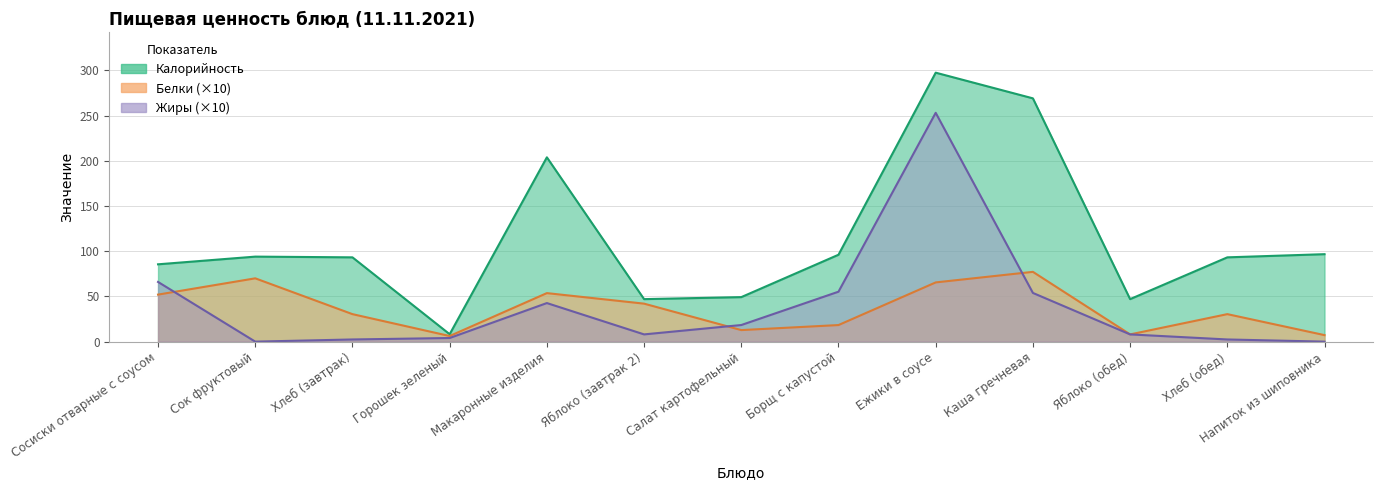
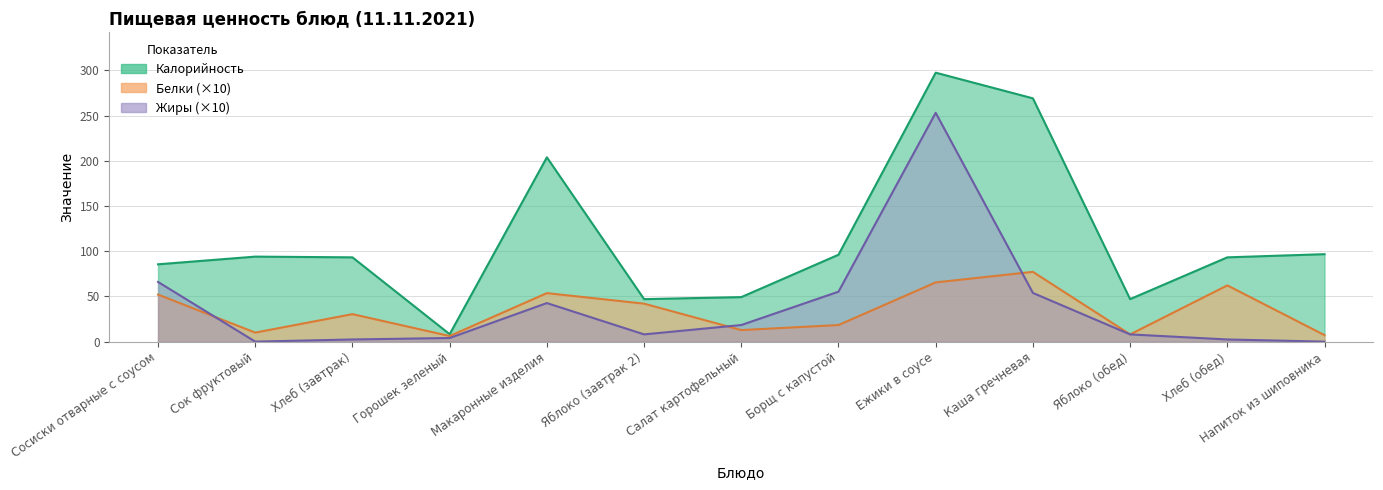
  {
    "Калорийность": {
      "Сосиски отварные с соусом": 90,
      "Сок фруктовый": 90,
      "Хлеб (завтрак)": 90,
      "Макаронные изделия": 200,
      "Яблоко (завтрак 2)": 50,
      "Салат картофельный": 50,
      "Борщ с капустой": 100,
      "Ежики в соусе": 300,
      "Каша гречневая": 270,
      "Яблоко (обед)": 50,
      "Хлеб (обед)": 90,
      "Напиток из шиповника": 100
    },
    "Белки (×10)": {
      "Сосиски отварные с соусом": 50,
-     "Сок фруктовый": 70,
+     "Сок фруктовый": 10,
      "Хлеб (завтрак)": 30,
      "Макаронные изделия": 50,
      "Яблоко (завтрак 2)": 40,
      "Салат картофельный": 10,
      "Борщ с капустой": 20,
      "Ежики в соусе": 70,
      "Каша гречневая": 80,
-     "Хлеб (обед)": 30,
+     "Хлеб (обед)": 60,
      "Напиток из шиповника": 10
    },
    "Жиры (×10)": {
      "Сосиски отварные с соусом": 70,
      "Сок фруктовый": 0,
      "Хлеб (завтрак)": 0,
      "Макаронные изделия": 40,
      "Яблоко (завтрак 2)": 10,
      "Салат картофельный": 20,
      "Борщ с капустой": 60,
      "Ежики в соусе": 250,
      "Каша гречневая": 50,
      "Хлеб (обед)": 0,
      "Напиток из шиповника": 0
    }
  }
